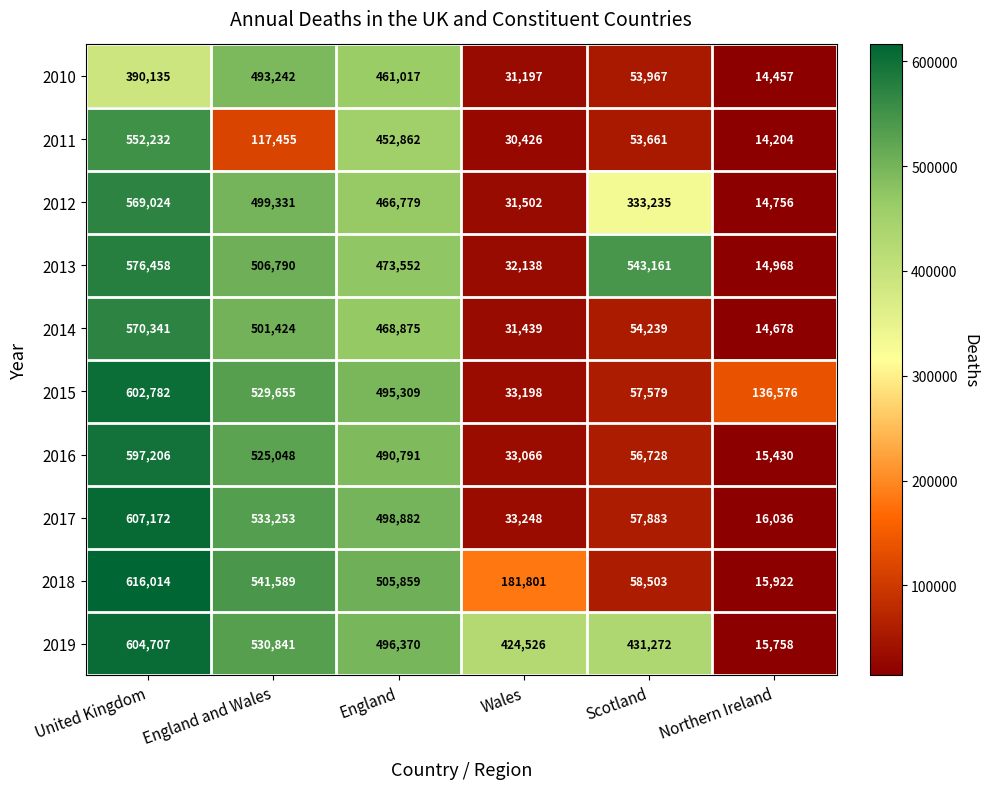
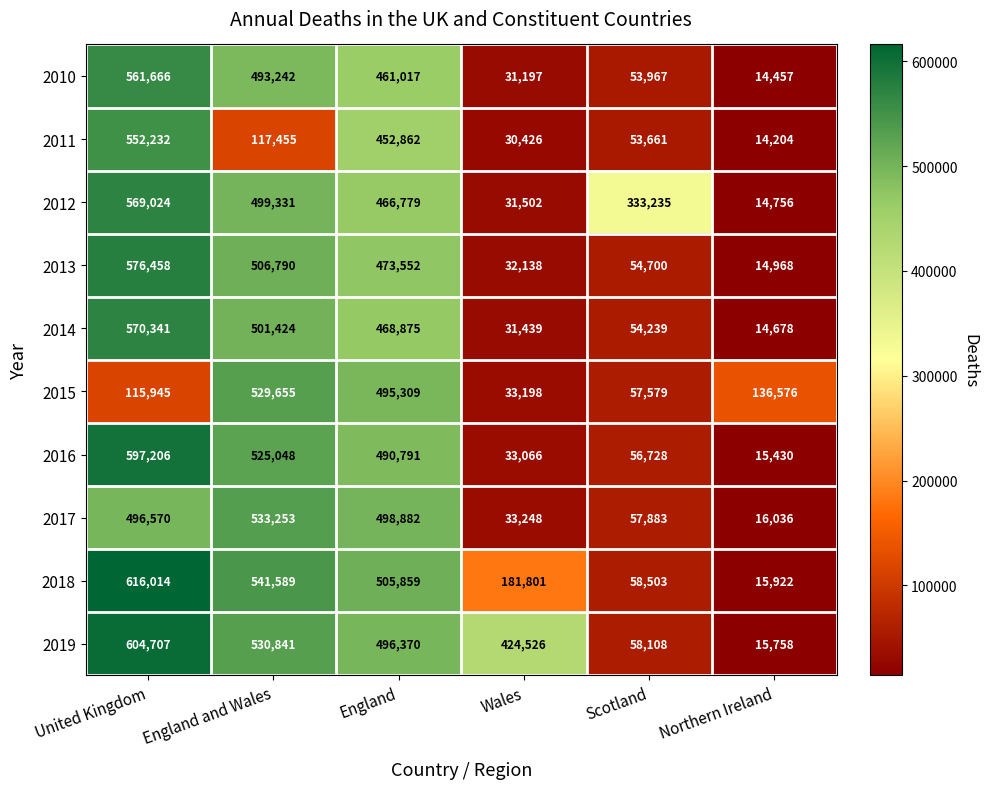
  {
    "2010": {
-     "United Kingdom": "390,135",
+     "United Kingdom": "561,666",
      "England and Wales": "493,242",
      "England": "461,017",
      "Wales": "31,197",
      "Scotland": "53,967",
      "Northern Ireland": "14,457"
    },
    "2011": {
      "United Kingdom": "552,232",
      "England and Wales": "117,455",
      "England": "452,862",
      "Wales": "30,426",
      "Scotland": "53,661",
      "Northern Ireland": "14,204"
    },
    "2012": {
      "United Kingdom": "569,024",
      "England and Wales": "499,331",
      "England": "466,779",
      "Wales": "31,502",
      "Scotland": "333,235",
      "Northern Ireland": "14,756"
    },
    "2013": {
      "United Kingdom": "576,458",
      "England and Wales": "506,790",
      "England": "473,552",
      "Wales": "32,138",
-     "Scotland": "543,161",
+     "Scotland": "54,700",
      "Northern Ireland": "14,968"
    },
    "2014": {
      "United Kingdom": "570,341",
      "England and Wales": "501,424",
      "England": "468,875",
      "Wales": "31,439",
      "Scotland": "54,239",
      "Northern Ireland": "14,678"
    },
    "2015": {
-     "United Kingdom": "602,782",
+     "United Kingdom": "115,945",
      "England and Wales": "529,655",
      "England": "495,309",
      "Wales": "33,198",
      "Scotland": "57,579",
      "Northern Ireland": "136,576"
    },
    "2016": {
      "United Kingdom": "597,206",
      "England and Wales": "525,048",
      "England": "490,791",
      "Wales": "33,066",
      "Scotland": "56,728",
      "Northern Ireland": "15,430"
    },
    "2017": {
-     "United Kingdom": "607,172",
+     "United Kingdom": "496,570",
      "England and Wales": "533,253",
      "England": "498,882",
      "Wales": "33,248",
      "Scotland": "57,883",
      "Northern Ireland": "16,036"
    },
    "2018": {
      "United Kingdom": "616,014",
      "England and Wales": "541,589",
      "England": "505,859",
      "Wales": "181,801",
      "Scotland": "58,503",
      "Northern Ireland": "15,922"
    },
    "2019": {
      "United Kingdom": "604,707",
      "England and Wales": "530,841",
      "England": "496,370",
      "Wales": "424,526",
-     "Scotland": "431,272",
+     "Scotland": "58,108",
      "Northern Ireland": "15,758"
    }
  }
